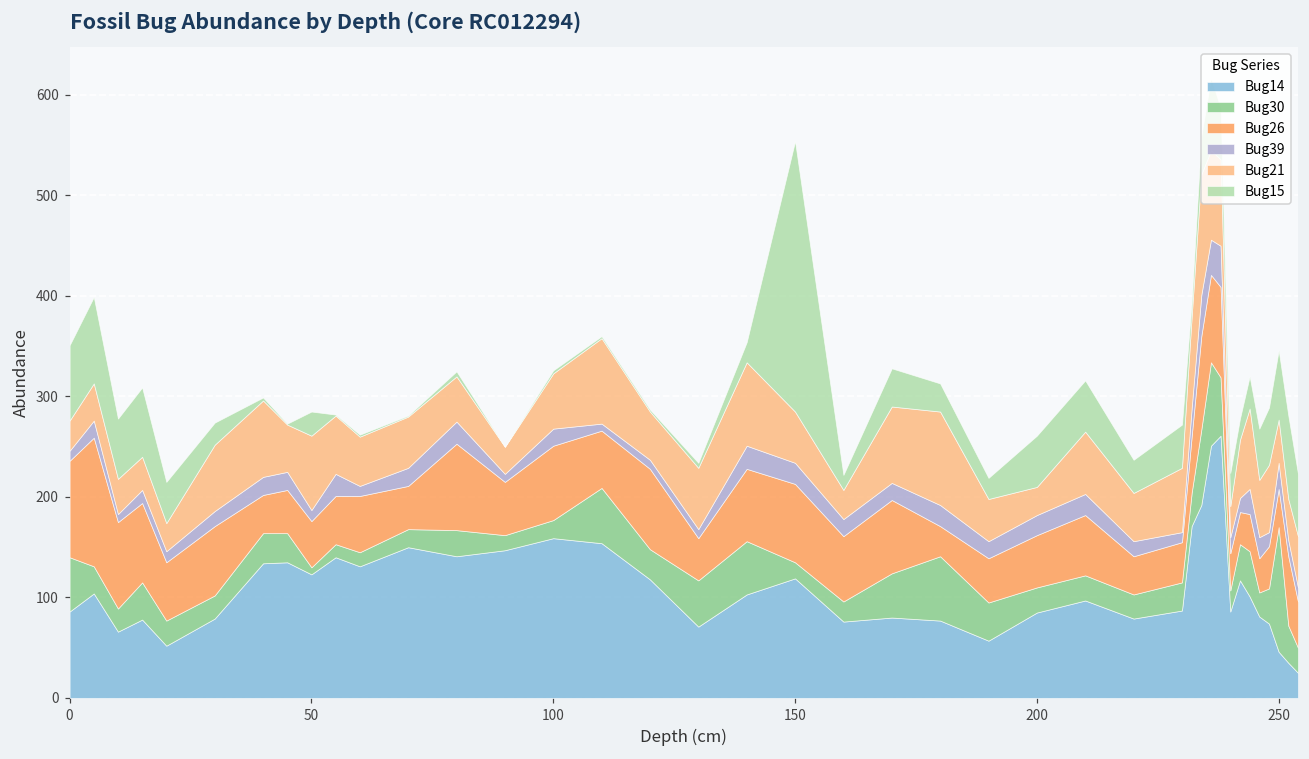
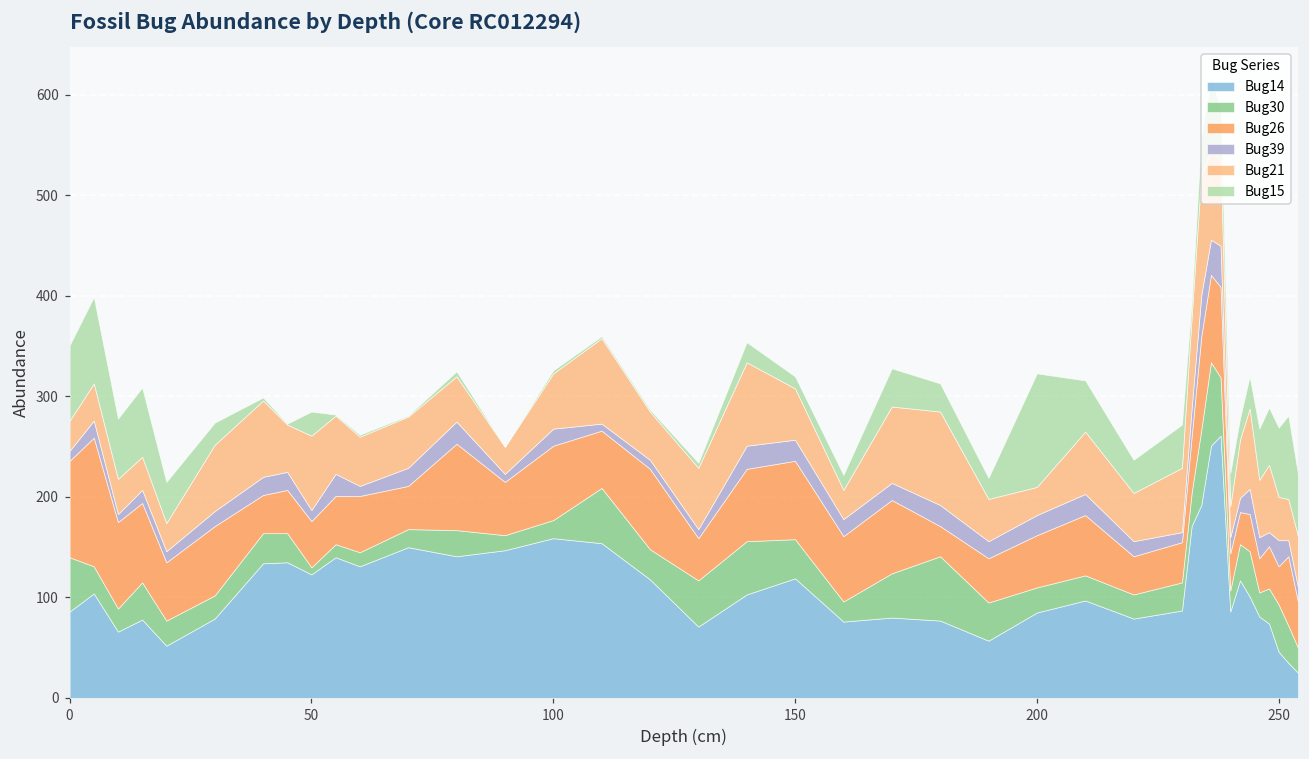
  {
    "Bug30": {
      "0": 50,
      "50": 10,
      "100": 20,
-     "150": 20,
+     "150": 40,
      "200": 30,
-     "250": 120
+     "250": 50
    },
    "Bug15": {
      "0": 80,
      "50": 20,
      "100": 0,
-     "150": 270,
-     "200": 50,
+     "150": 10,
+     "200": 110,
      "250": 70
    }
  }
